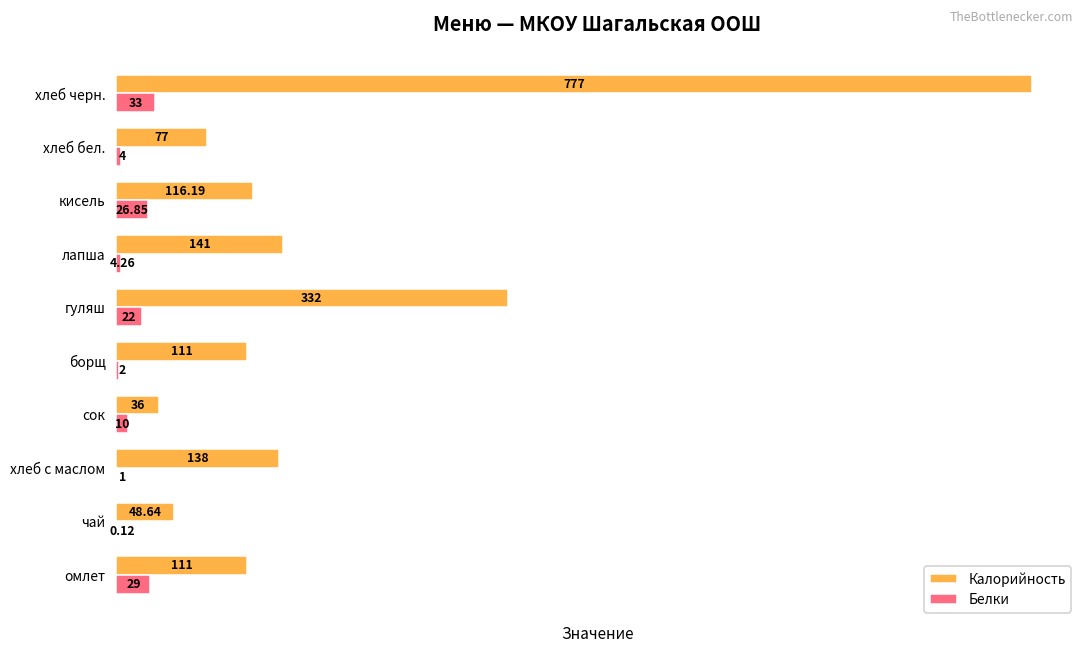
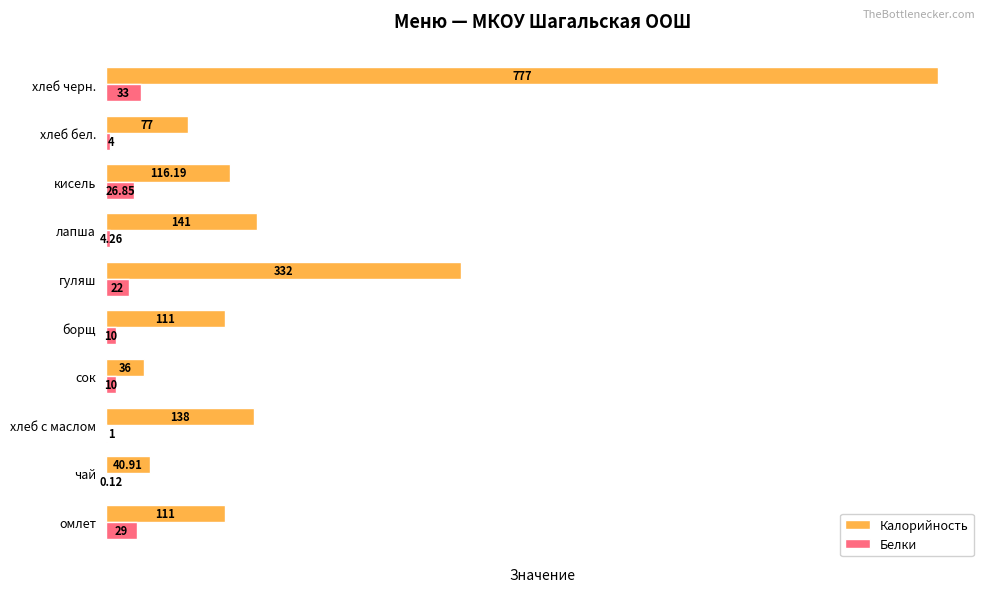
  {
    "Калорийность": {
      "хлеб черн.": 777,
      "хлеб бел.": 77,
      "кисель": 116.19,
      "лапша": 141,
      "гуляш": 332,
      "борщ": 111,
      "сок": 36,
      "хлеб с маслом": 138,
-     "чай": 48.64,
+     "чай": 40.91,
      "омлет": 111
    },
    "Белки": {
      "хлеб черн.": 33,
      "хлеб бел.": 4,
      "кисель": 26.85,
      "лапша": 4.26,
      "гуляш": 22,
-     "борщ": 2,
+     "борщ": 10,
      "сок": 10,
      "хлеб с маслом": 1,
      "чай": 0.12,
      "омлет": 29
    }
  }
